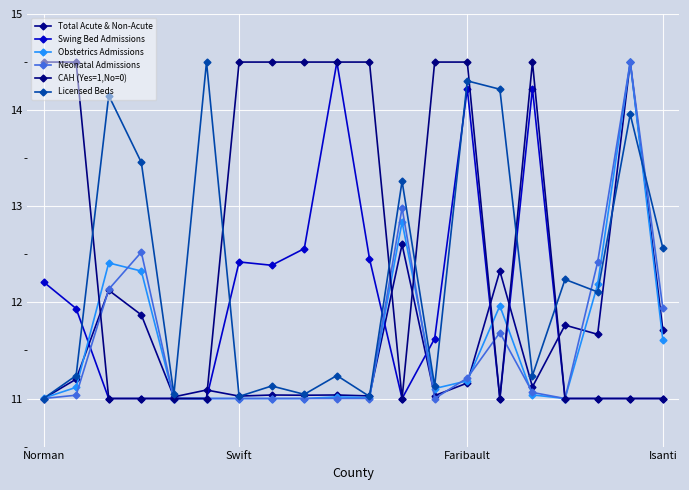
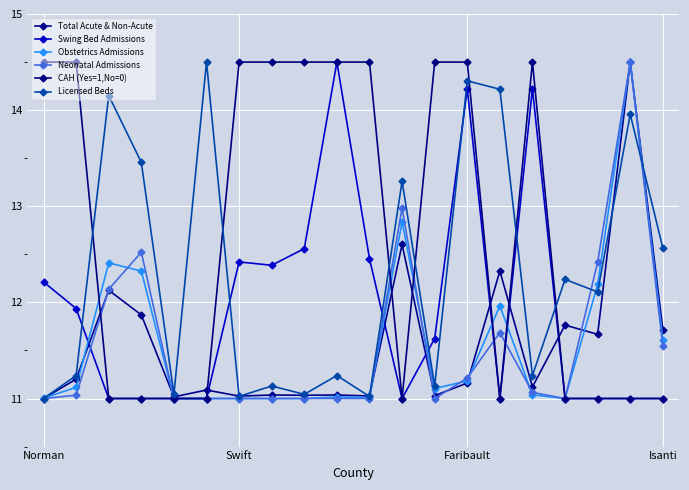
  {
    "Swing Bed Admissions": {
      "Norman": 12.2,
      "Swift": 12.4,
      "Faribault": 14.2
    },
    "Obstetrics Admissions": {
      "Isanti": 11.6
    },
    "Neonatal Admissions": {
      "Faribault": 11.2,
-     "Isanti": 11.9
+     "Isanti": 11.5
    },
    "Licensed Beds": {
      "Faribault": 14.3,
      "Isanti": 12.6
    }
  }
